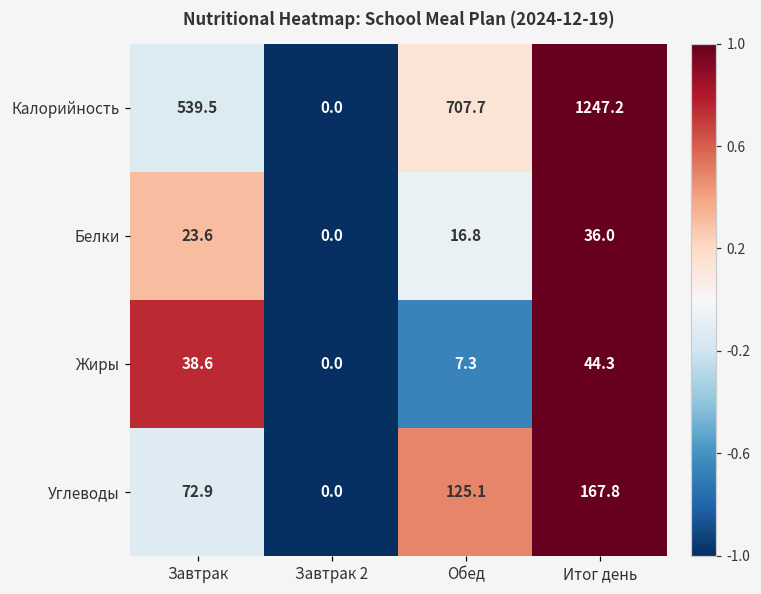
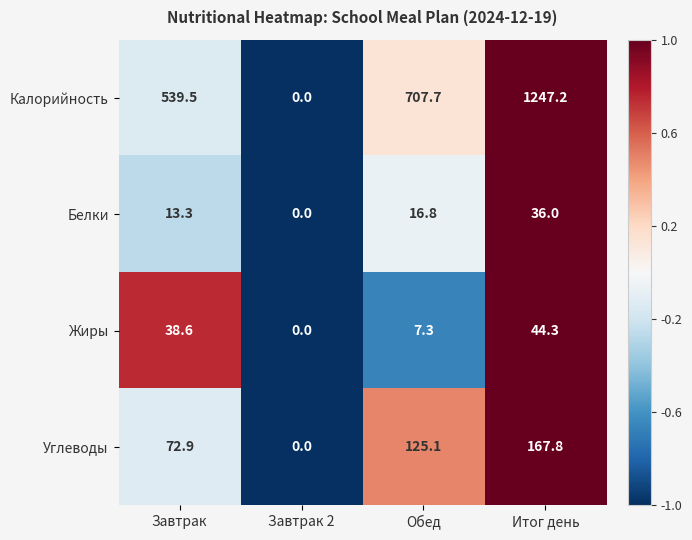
  {
    "Калорийность": {
      "Завтрак": 539.5,
      "Завтрак 2": 0.0,
      "Обед": 707.7,
      "Итог день": 1247.2
    },
    "Белки": {
-     "Завтрак": 23.6,
+     "Завтрак": 13.3,
      "Завтрак 2": 0.0,
      "Обед": 16.8,
      "Итог день": 36.0
    },
    "Жиры": {
      "Завтрак": 38.6,
      "Завтрак 2": 0.0,
      "Обед": 7.3,
      "Итог день": 44.3
    },
    "Углеводы": {
      "Завтрак": 72.9,
      "Завтрак 2": 0.0,
      "Обед": 125.1,
      "Итог день": 167.8
    }
  }
